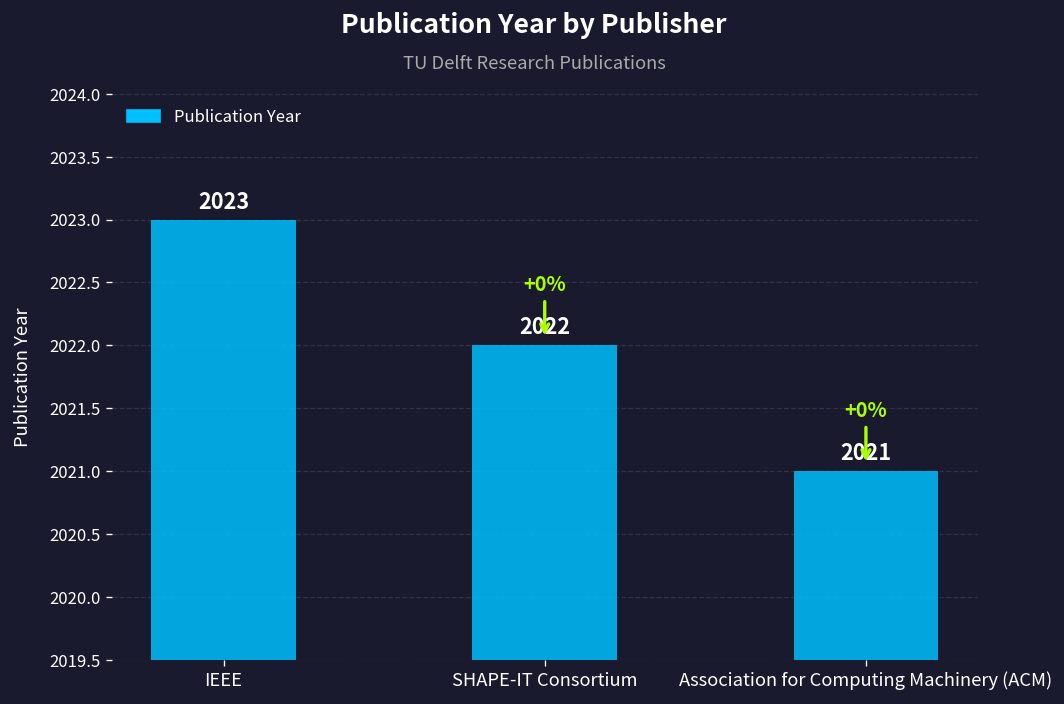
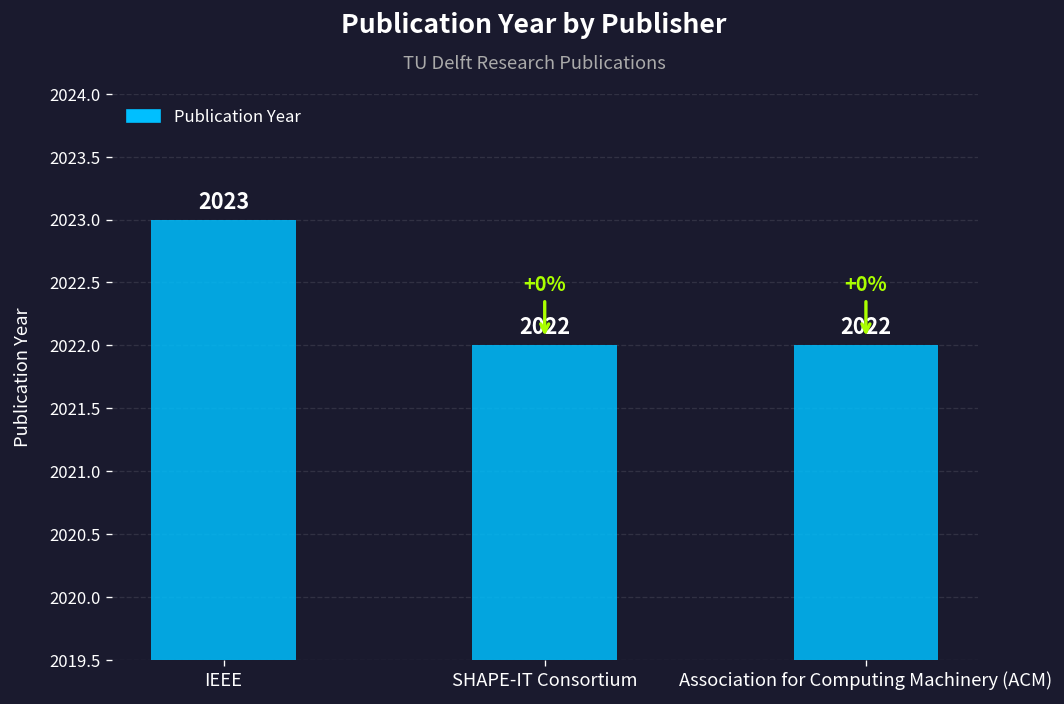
  {
    "IEEE": 2023,
-   "Association for Computing Machinery (ACM)": 2021
+   "Association for Computing Machinery (ACM)": 2022
  }
